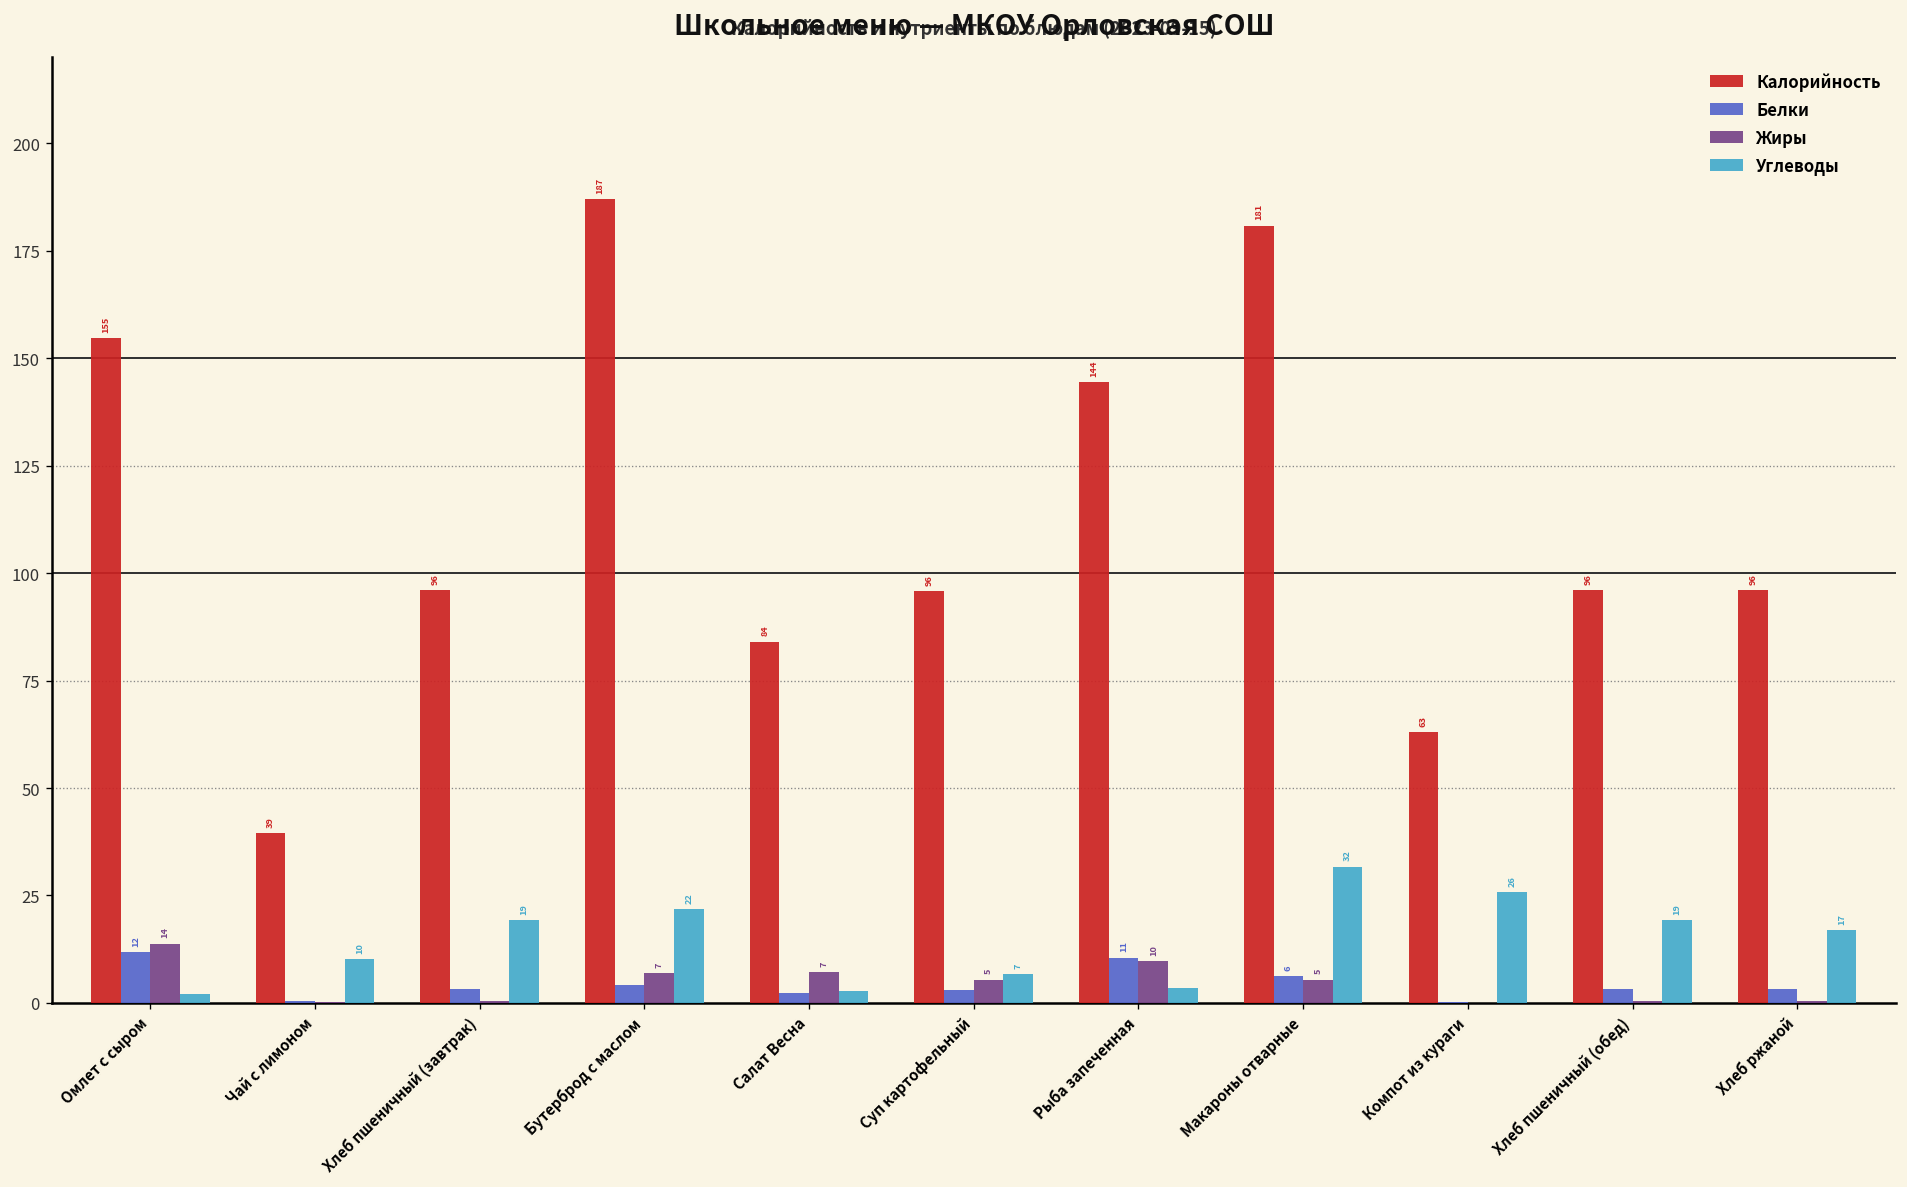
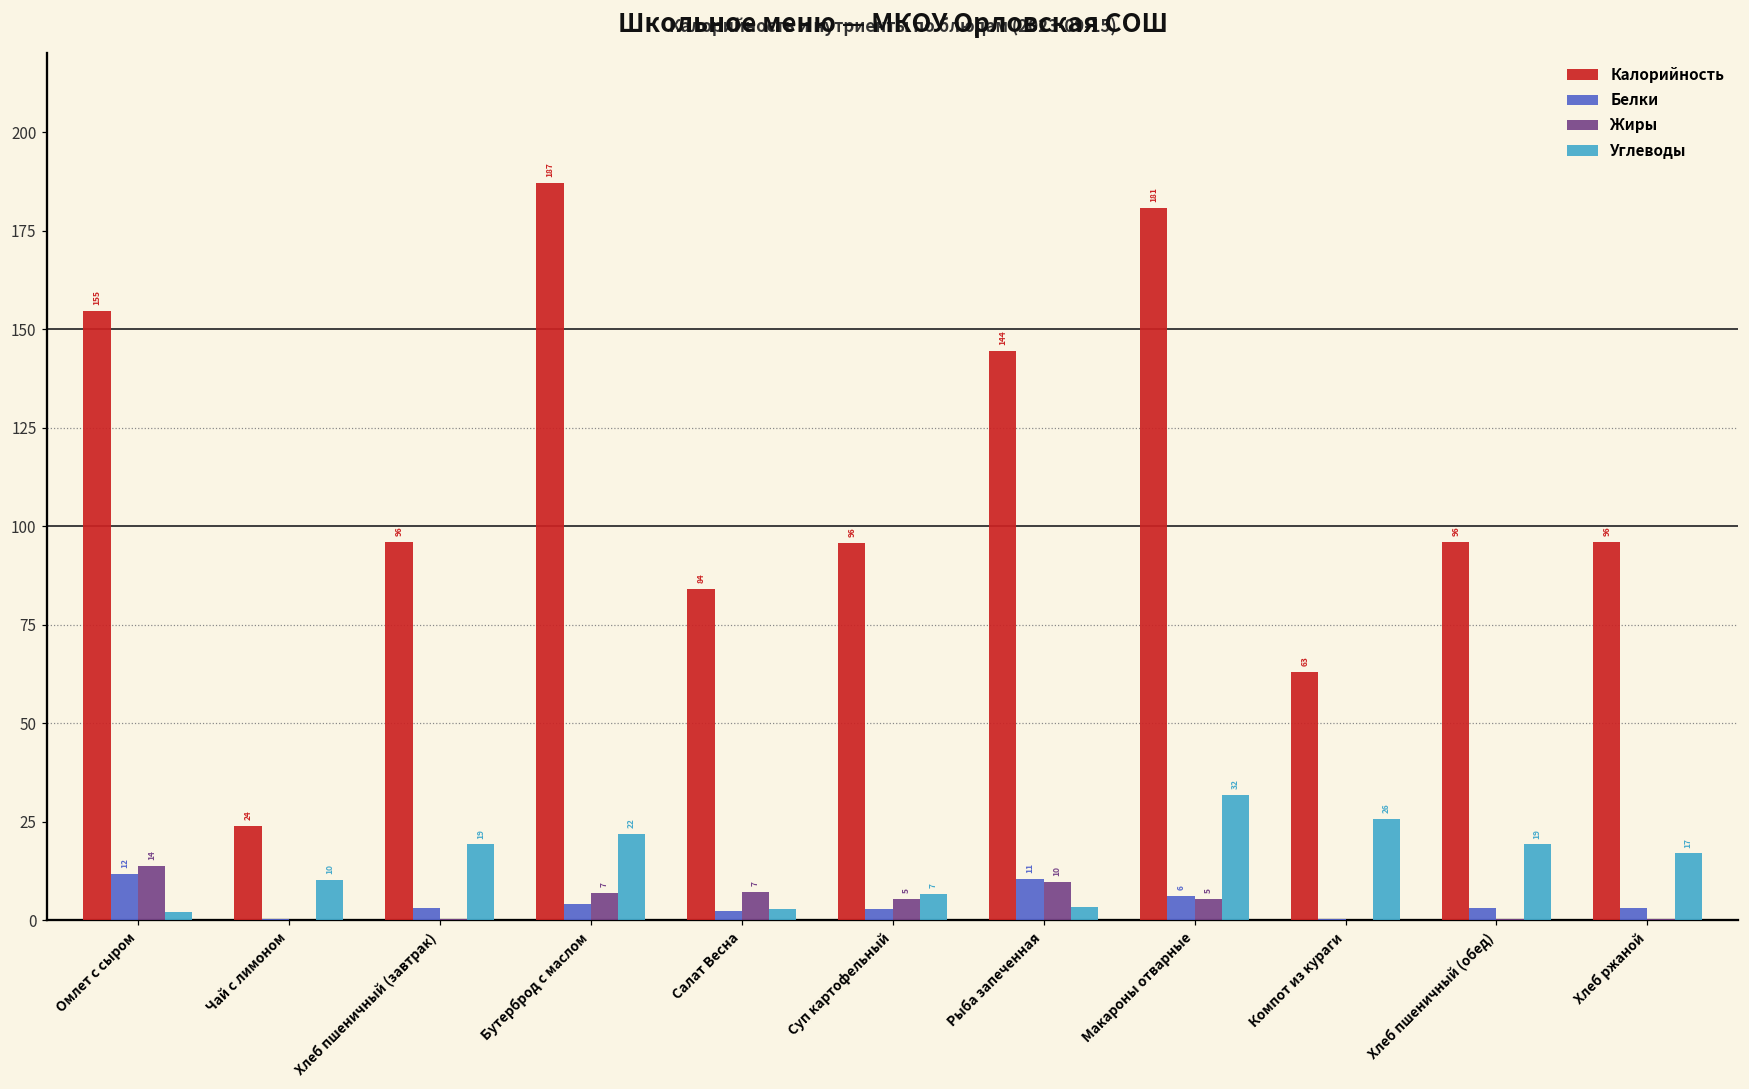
  {
    "Калорийность": {
      "Омлет с сыром": 155,
-     "Чай с лимоном": 39,
+     "Чай с лимоном": 24,
      "Хлеб пшеничный (завтрак)": 96,
      "Бутерброд с маслом": 187,
      "Салат Весна": 84,
      "Суп картофельный": 96,
      "Рыба запеченная": 144,
      "Макароны отварные": 181,
      "Компот из кураги": 63,
      "Хлеб пшеничный (обед)": 96,
      "Хлеб ржаной": 96
    },
    "Белки": {
      "Омлет с сыром": 12,
      "Рыба запеченная": 11,
      "Макароны отварные": 6
    },
    "Жиры": {
      "Омлет с сыром": 14,
      "Бутерброд с маслом": 7,
      "Салат Весна": 7,
      "Суп картофельный": 5,
      "Рыба запеченная": 10,
      "Макароны отварные": 5
    },
    "Углеводы": {
      "Чай с лимоном": 10,
      "Хлеб пшеничный (завтрак)": 19,
      "Бутерброд с маслом": 22,
      "Суп картофельный": 7,
      "Макароны отварные": 32,
      "Компот из кураги": 26,
      "Хлеб пшеничный (обед)": 19,
      "Хлеб ржаной": 17
    }
  }
